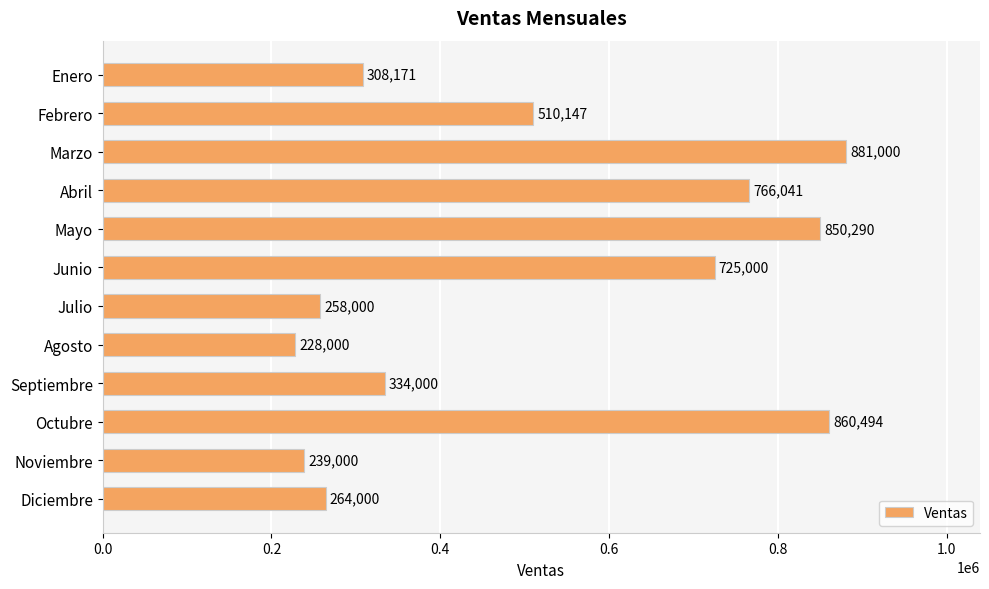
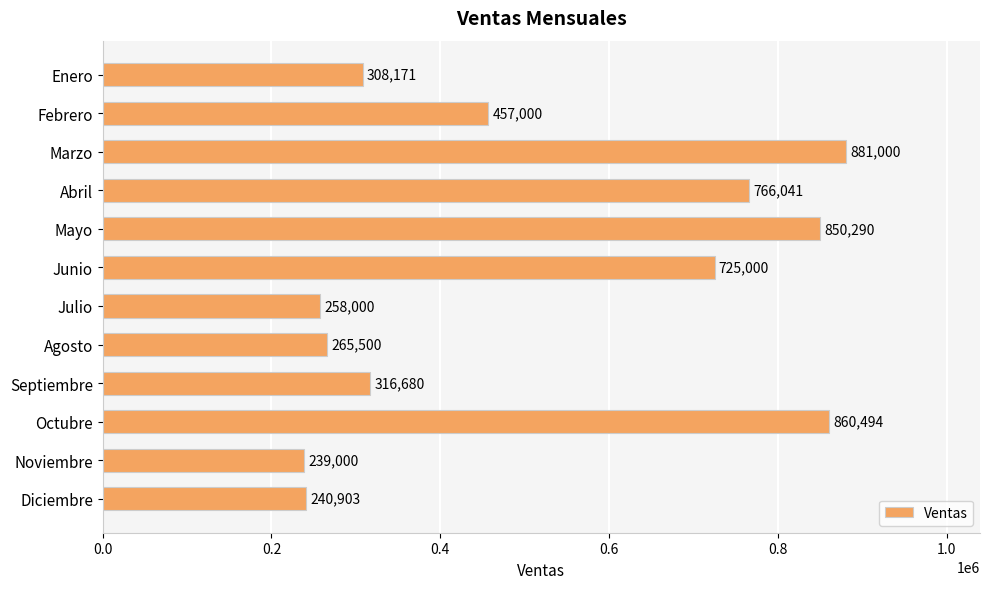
  {
    "Enero": "308,171",
-   "Febrero": "510,147",
+   "Febrero": "457,000",
    "Marzo": "881,000",
    "Abril": "766,041",
    "Mayo": "850,290",
    "Junio": "725,000",
    "Julio": "258,000",
-   "Agosto": "228,000",
-   "Septiembre": "334,000",
+   "Agosto": "265,500",
+   "Septiembre": "316,680",
    "Octubre": "860,494",
    "Noviembre": "239,000",
-   "Diciembre": "264,000"
+   "Diciembre": "240,903"
  }
